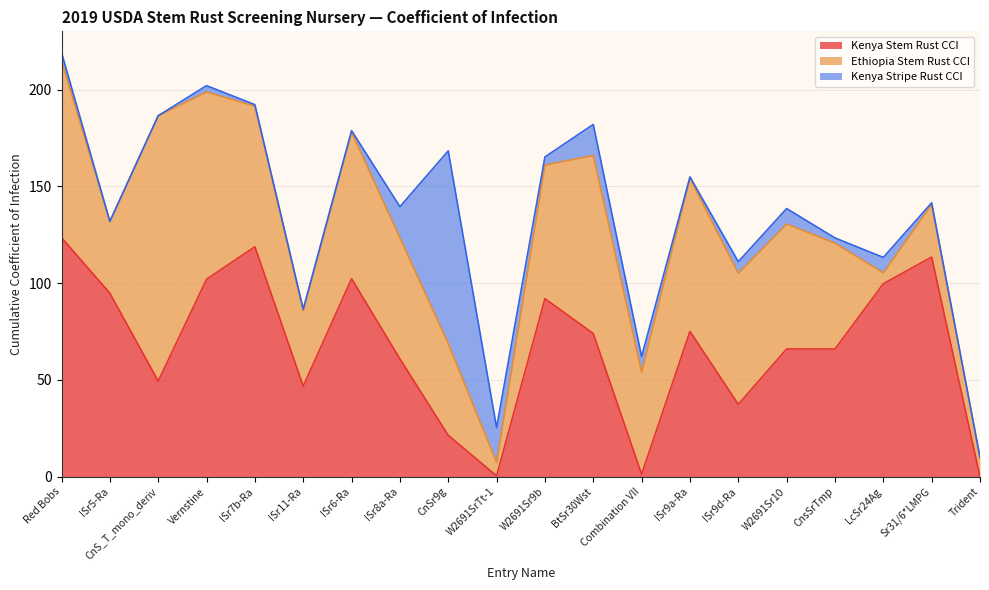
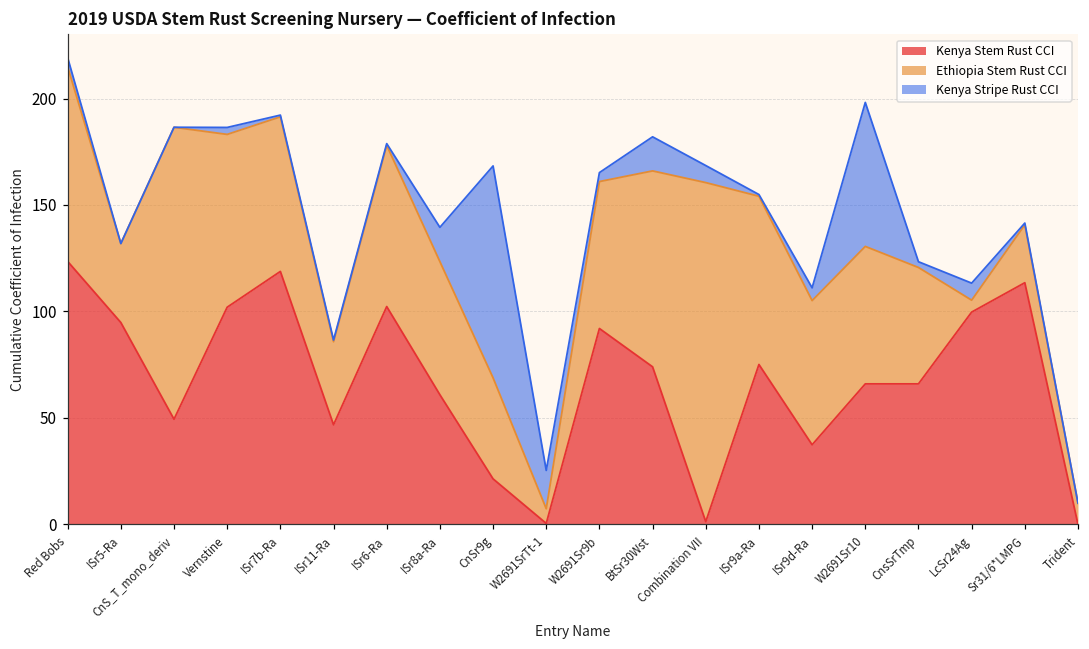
  {
    "Kenya Stem Rust CCI": {
      "Red Bobs": 124,
      "ISr5-Ra": 95,
      "CnS_T_mono_deriv": 49,
      "Vernstine": 102,
      "ISr7b-Ra": 119,
      "ISr11-Ra": 47,
      "ISr6-Ra": 102,
      "ISr8a-Ra": 61,
      "CnSr9g": 21,
      "W2691SrTt-1": 0,
      "W2691Sr9b": 92,
      "BtSr30Wst": 74,
      "Combination VII": 1,
      "ISr9a-Ra": 75,
      "ISr9d-Ra": 37,
      "W2691Sr10": 66,
      "CnsSrTmp": 66,
      "LcSr24Ag": 100,
      "Sr31/6*LMPG": 114,
      "Trident": 0
    },
    "Ethiopia Stem Rust CCI": {
      "Red Bobs": 91,
-     "Vernstine": 97,
+     "Vernstine": 81,
      "ISr8a-Ra": 63,
      "CnSr9g": 47,
      "W2691SrTt-1": 7,
      "W2691Sr9b": 69,
      "BtSr30Wst": 92,
-     "Combination VII": 53,
+     "Combination VII": 159,
      "ISr9d-Ra": 68,
      "W2691Sr10": 65,
      "CnsSrTmp": 55,
      "LcSr24Ag": 6
    },
    "Kenya Stripe Rust CCI": {
      "Red Bobs": 4,
      "Vernstine": 3,
      "ISr8a-Ra": 16,
      "CnSr9g": 99,
      "W2691SrTt-1": 18,
      "W2691Sr9b": 4,
      "BtSr30Wst": 16,
      "Combination VII": 8,
      "ISr9d-Ra": 6,
-     "W2691Sr10": 8,
+     "W2691Sr10": 68,
      "CnsSrTmp": 3,
      "LcSr24Ag": 8
    }
  }
